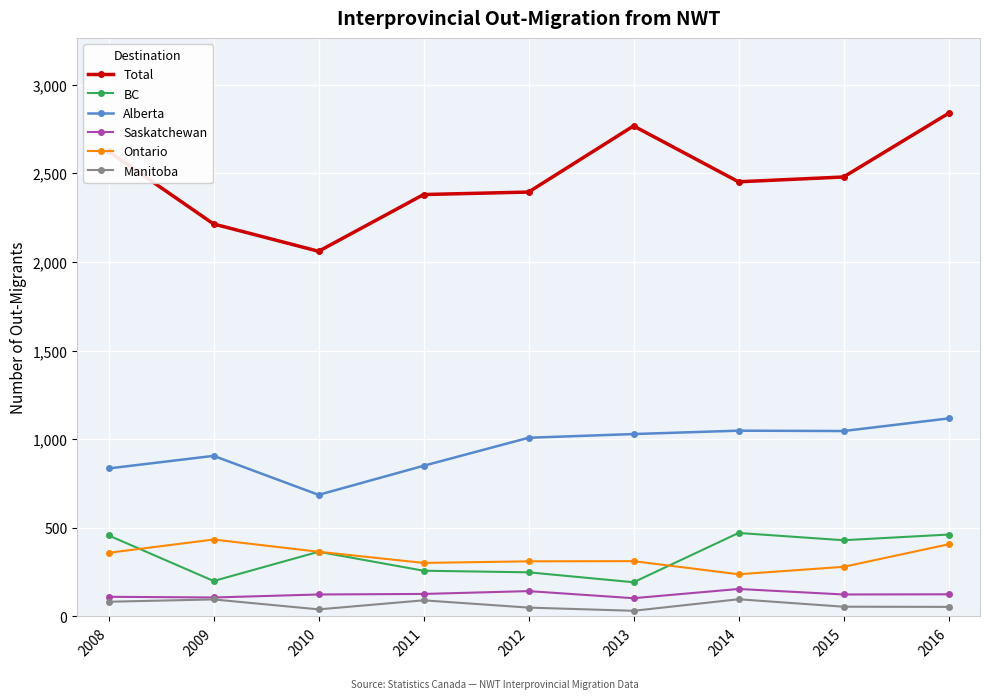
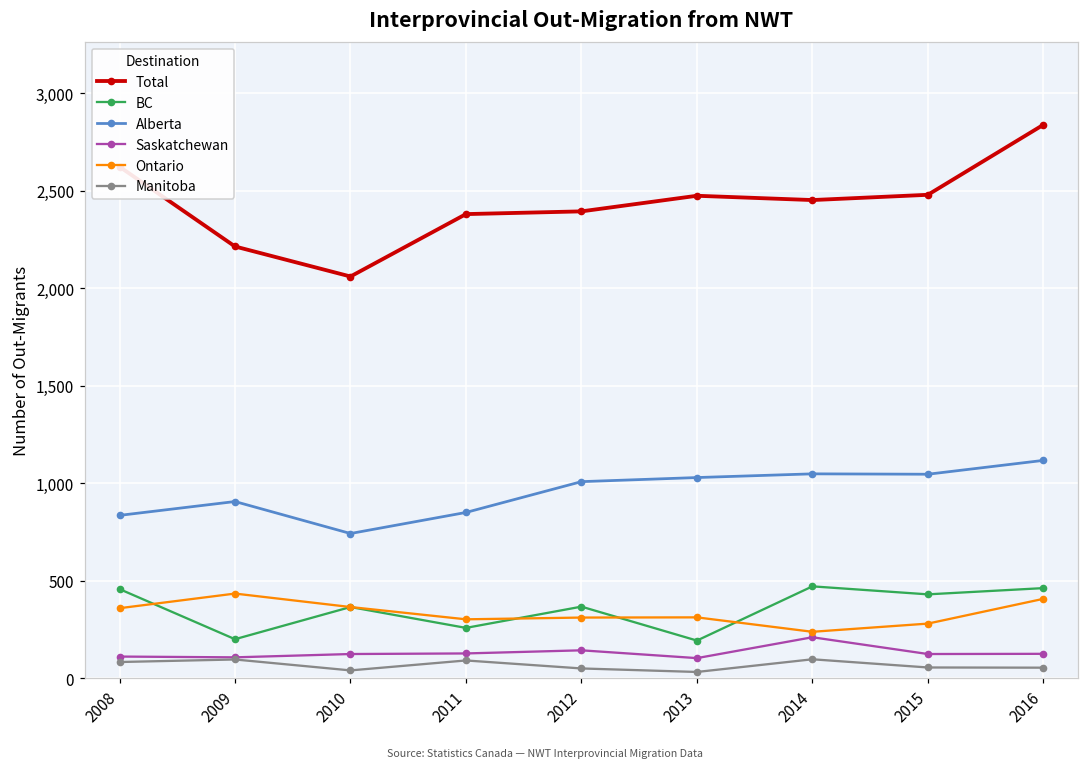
  {
    "Total": {
      "2009": "2,210",
      "2010": "2,060",
      "2011": "2,380",
      "2012": "2,390",
-     "2013": "2,770",
+     "2013": "2,470",
      "2014": "2,450",
      "2015": "2,480",
      "2016": "2,840"
    },
    "BC": {
      "2008": "460",
      "2009": "200",
      "2011": "260",
-     "2012": "250",
+     "2012": "370",
      "2013": "190",
      "2014": "470",
      "2015": "430",
      "2016": "460"
    },
    "Alberta": {
      "2008": "840",
      "2009": "910",
-     "2010": "690",
+     "2010": "740",
      "2011": "850",
      "2012": "1,010",
      "2013": "1,030",
      "2014": "1,050",
      "2015": "1,050",
      "2016": "1,120"
    },
    "Saskatchewan": {
      "2008": "110",
      "2010": "120",
      "2011": "130",
      "2012": "140",
      "2013": "100",
-     "2014": "160",
+     "2014": "210",
      "2015": "120",
      "2016": "130"
    },
    "Ontario": {
      "2008": "360",
      "2009": "430",
      "2011": "300",
      "2012": "310",
      "2013": "310",
      "2014": "240",
      "2015": "280",
      "2016": "410"
    },
    "Manitoba": {
      "2008": "80",
      "2010": "40",
      "2011": "90",
      "2012": "50",
      "2013": "30",
      "2014": "100",
      "2015": "60",
      "2016": "50"
    }
  }
